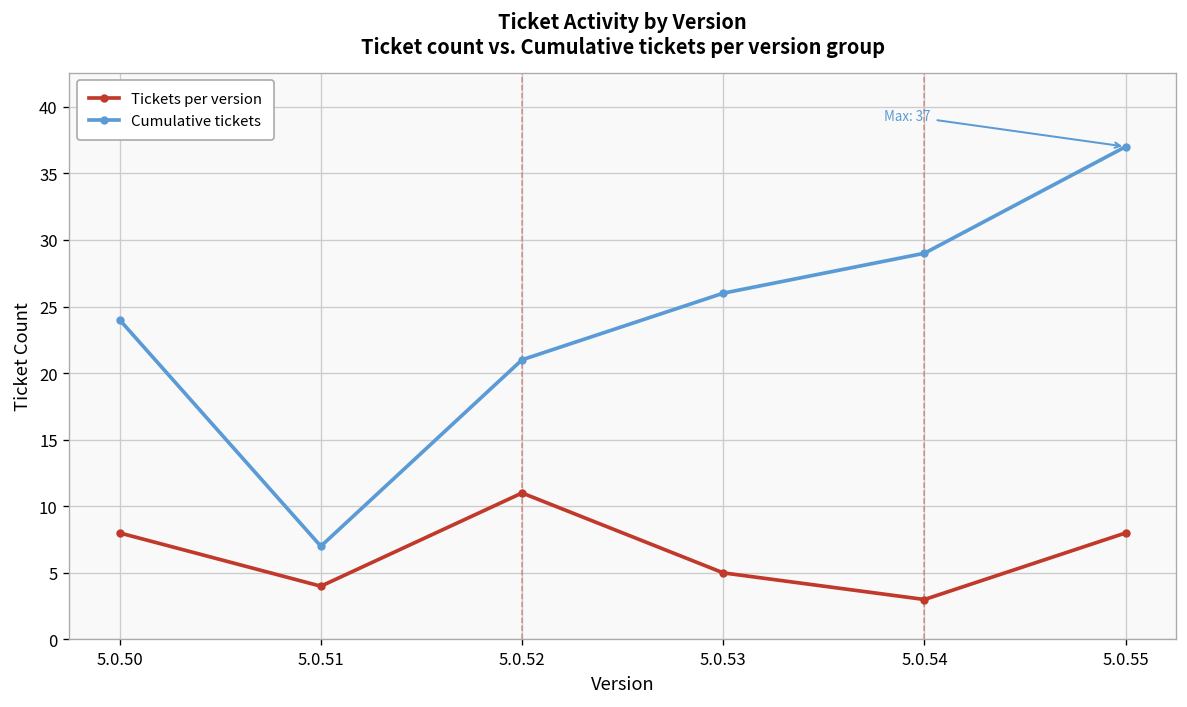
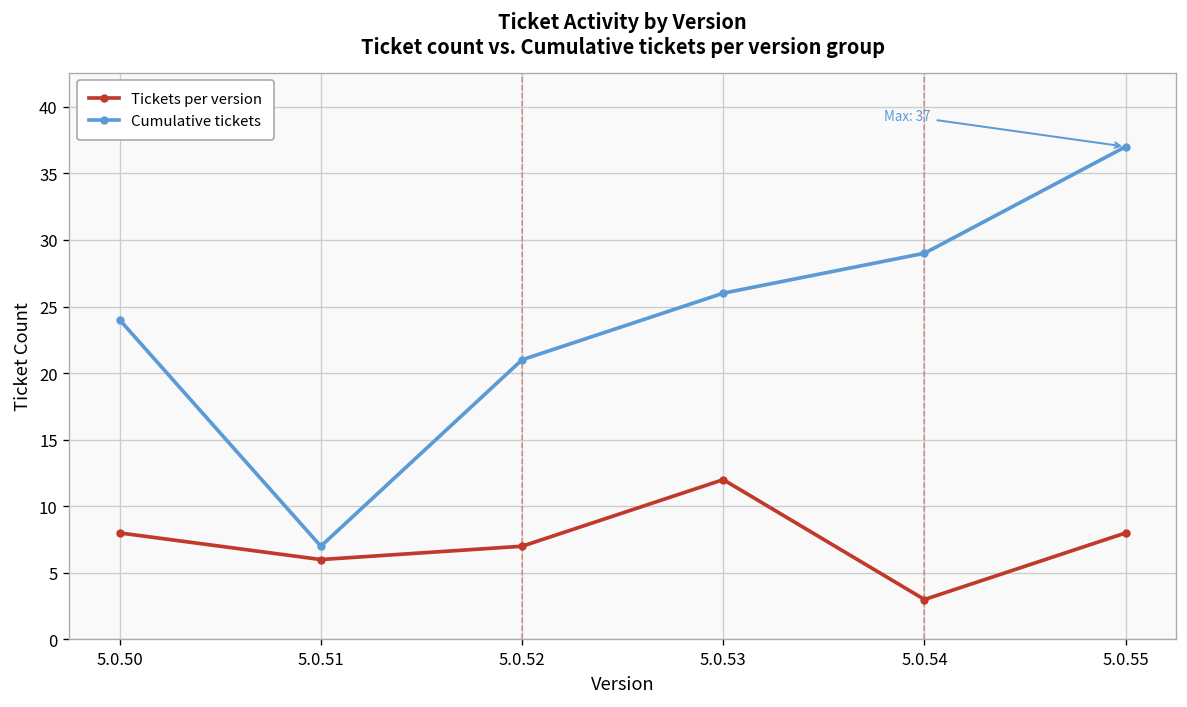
  {
    "Tickets per version": {
      "5.0.50": 8,
-     "5.0.51": 4,
-     "5.0.52": 11,
-     "5.0.53": 5,
+     "5.0.51": 6,
+     "5.0.52": 7,
+     "5.0.53": 12,
      "5.0.54": 3,
      "5.0.55": 8
    },
    "Cumulative tickets": {
      "5.0.55": 37
    }
  }
